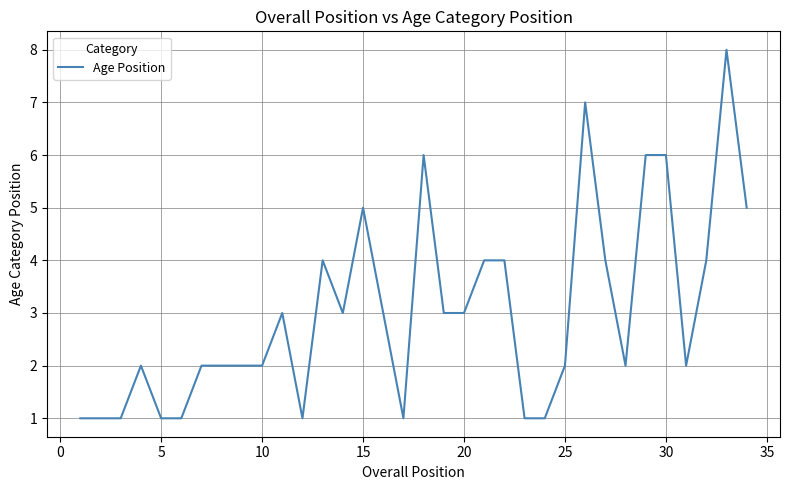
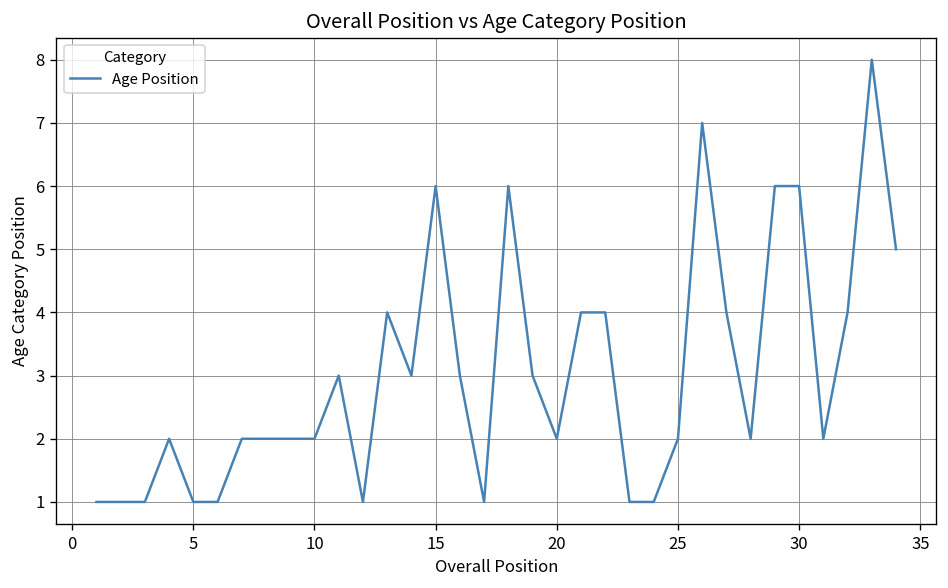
  {
    "5": 1,
    "10": 2,
-   "15": 5,
-   "20": 3,
+   "15": 6,
+   "20": 2,
    "25": 2,
    "30": 6
  }
